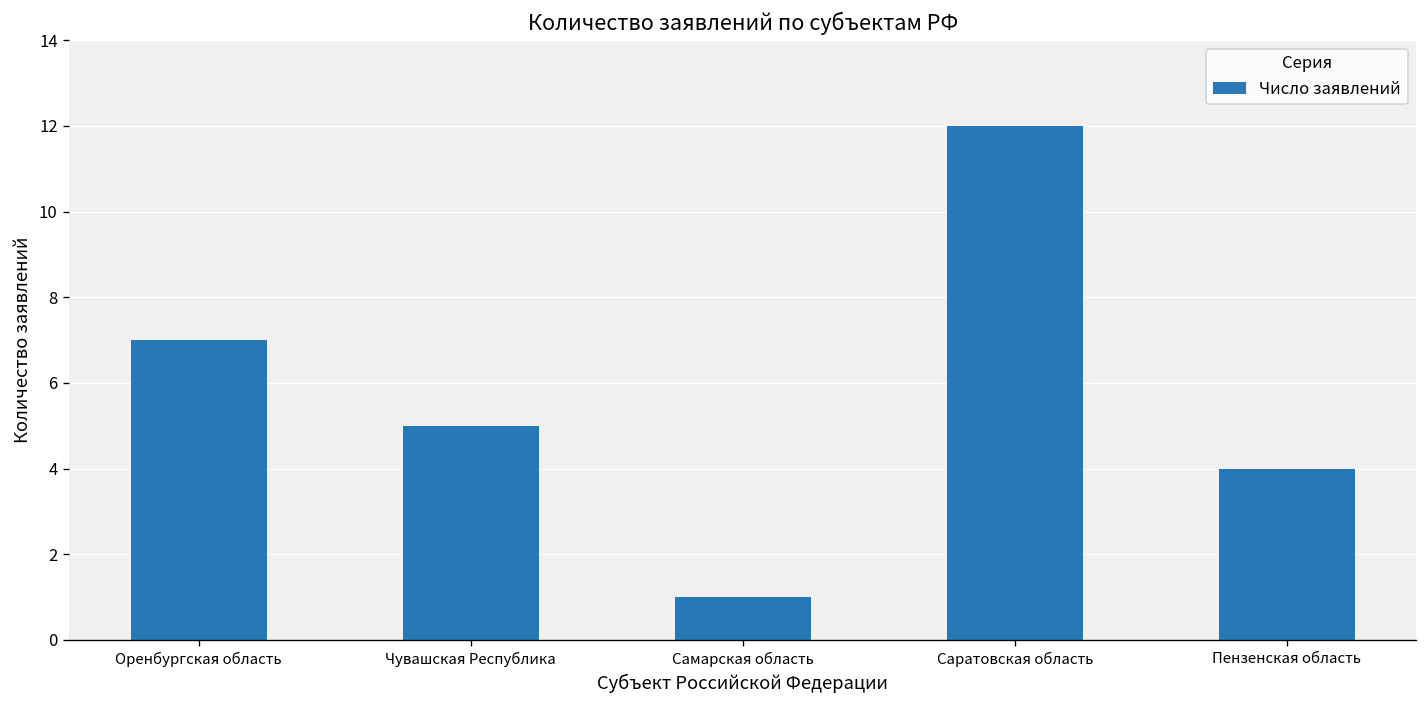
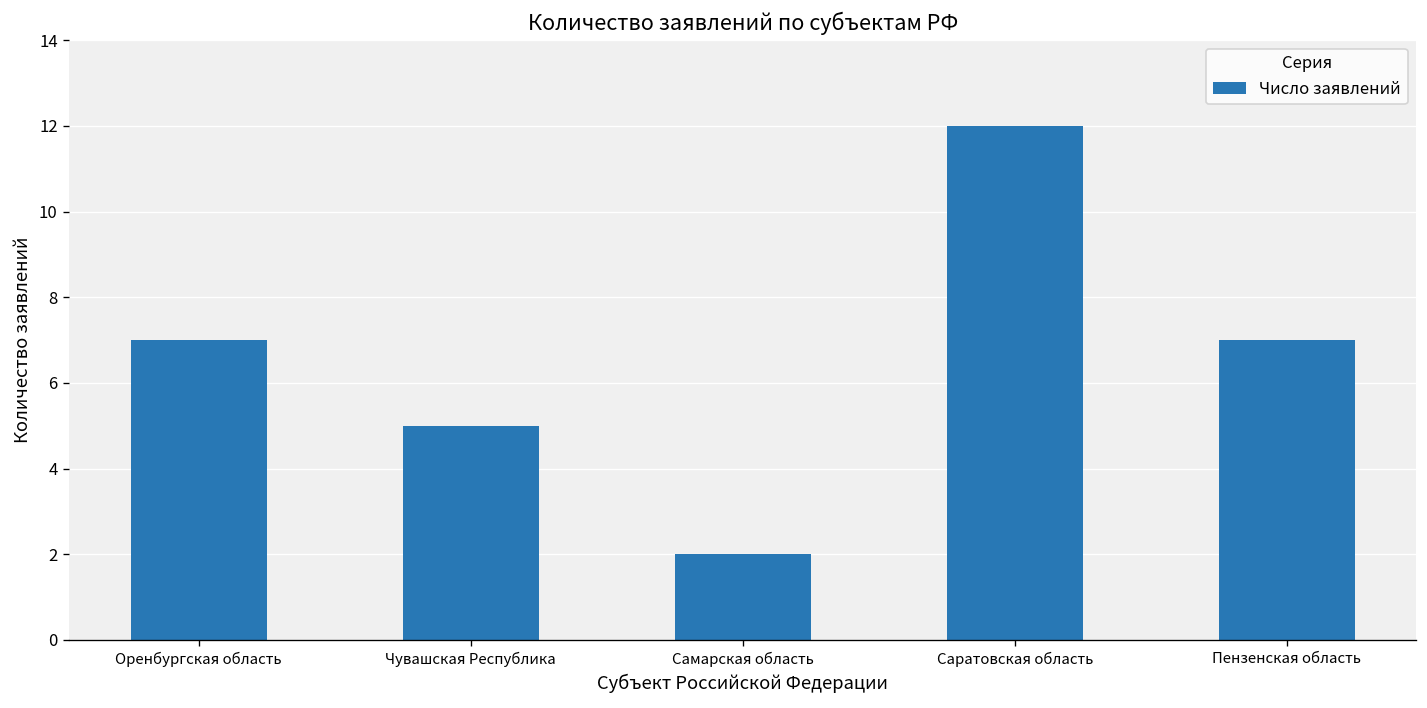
  {
    "Оренбургская область": 7,
    "Чувашская Республика": 5,
-   "Самарская область": 1,
+   "Самарская область": 2,
    "Саратовская область": 12,
-   "Пензенская область": 4
+   "Пензенская область": 7
  }
